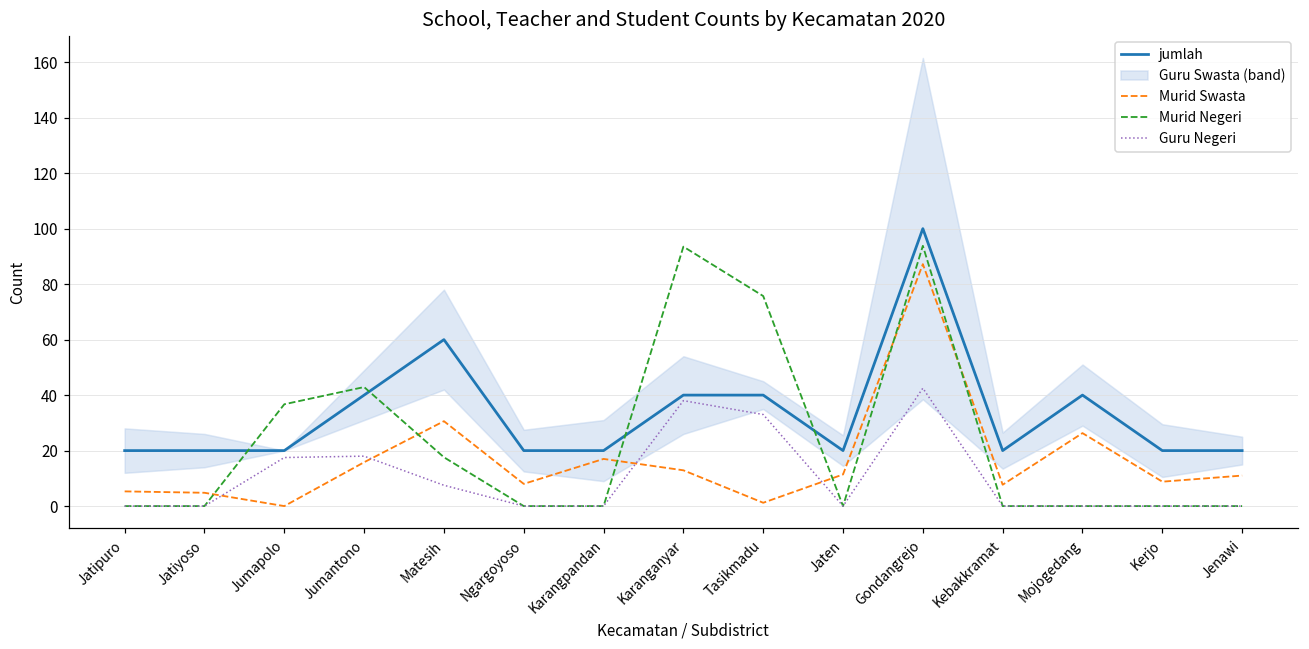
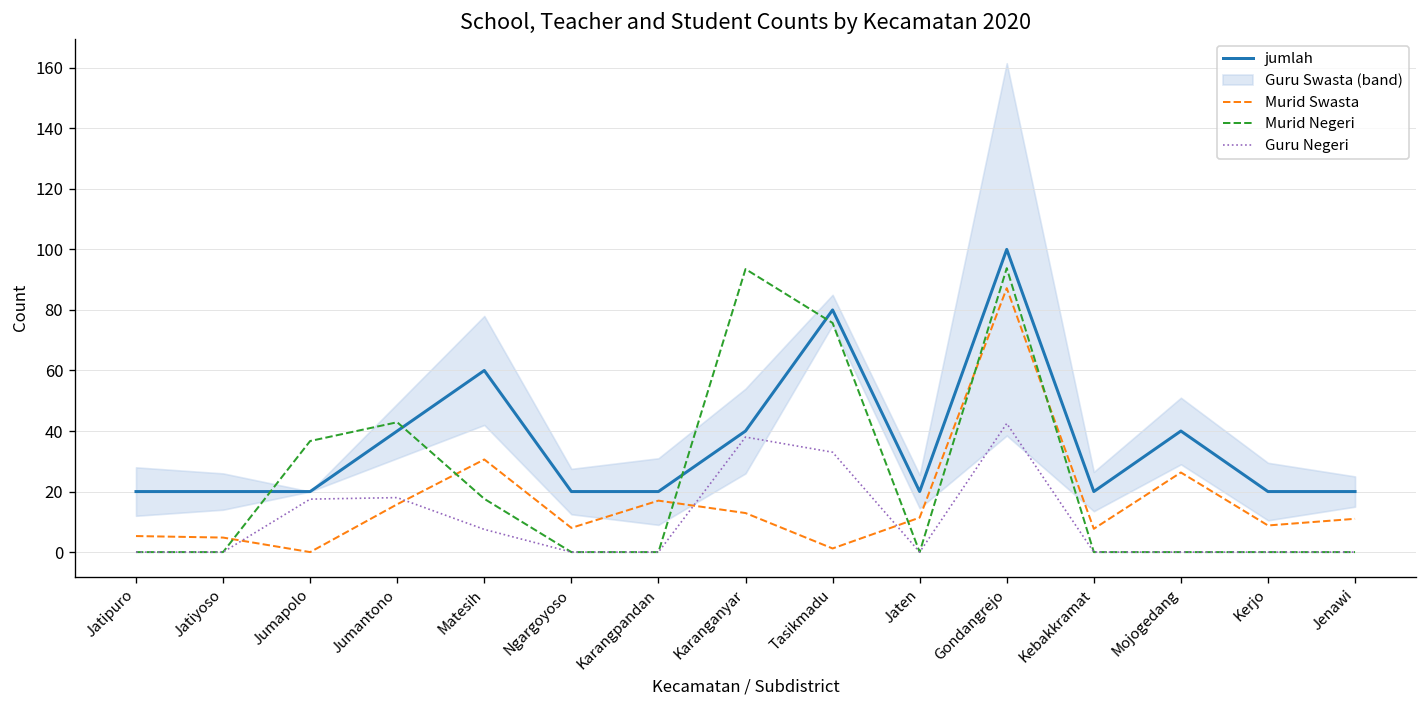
  {
    "jumlah": {
      "Jatipuro": 20,
      "Jatiyoso": 20,
      "Jumantono": 40,
      "Matesih": 60,
      "Ngargoyoso": 20,
      "Karangpandan": 20,
      "Karanganyar": 40,
-     "Tasikmadu": 40,
+     "Tasikmadu": 80,
      "Jaten": 20,
      "Gondangrejo": 100,
      "Kebakkramat": 20,
      "Mojogedang": 40,
      "Kerjo": 20,
      "Jenawi": 20
    },
    "Murid Swasta": {
      "Jatipuro": 5,
      "Jatiyoso": 5,
      "Jumapolo": 0,
      "Jumantono": 16,
      "Matesih": 31,
      "Ngargoyoso": 8,
      "Karangpandan": 17,
      "Karanganyar": 13,
      "Tasikmadu": 1,
      "Jaten": 11,
      "Gondangrejo": 87,
      "Kebakkramat": 8,
      "Mojogedang": 26,
      "Kerjo": 9,
      "Jenawi": 11
    },
    "Murid Negeri": {
      "Jumapolo": 37,
      "Jumantono": 43,
      "Matesih": 18,
      "Karanganyar": 94,
      "Tasikmadu": 76,
      "Gondangrejo": 94
    },
    "Guru Negeri": {
      "Jumapolo": 18,
      "Jumantono": 18,
      "Matesih": 8,
      "Karanganyar": 38,
      "Tasikmadu": 33,
      "Gondangrejo": 43
    }
  }
